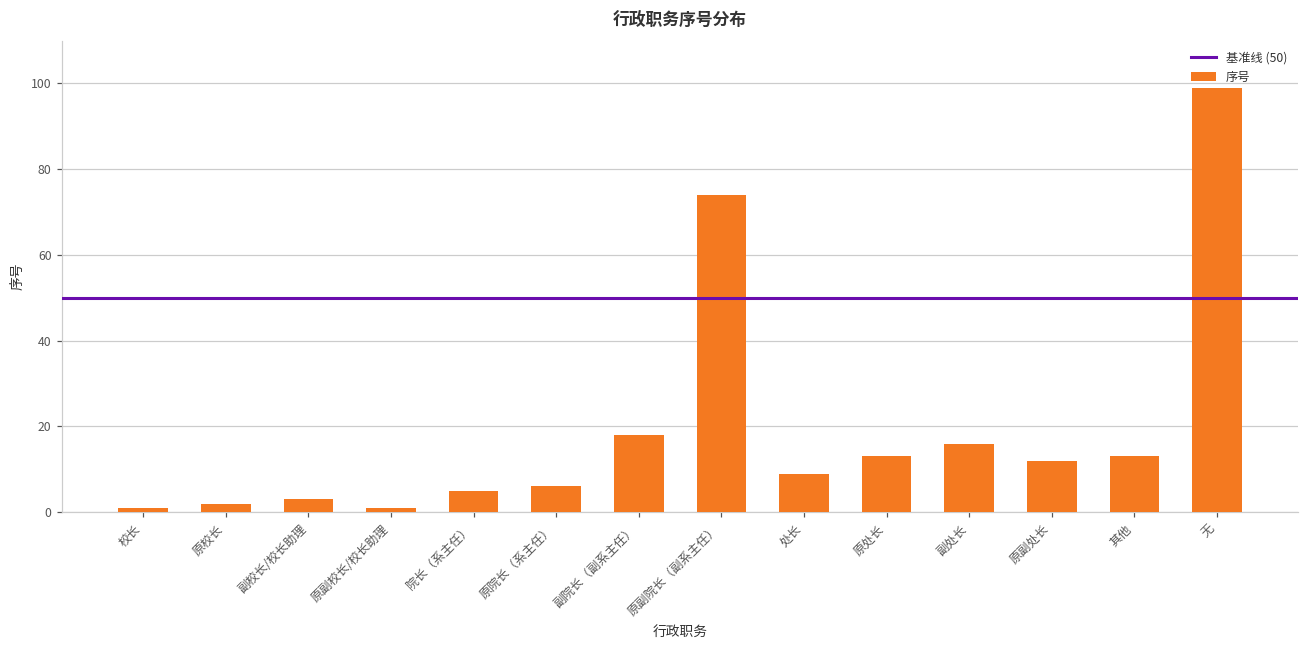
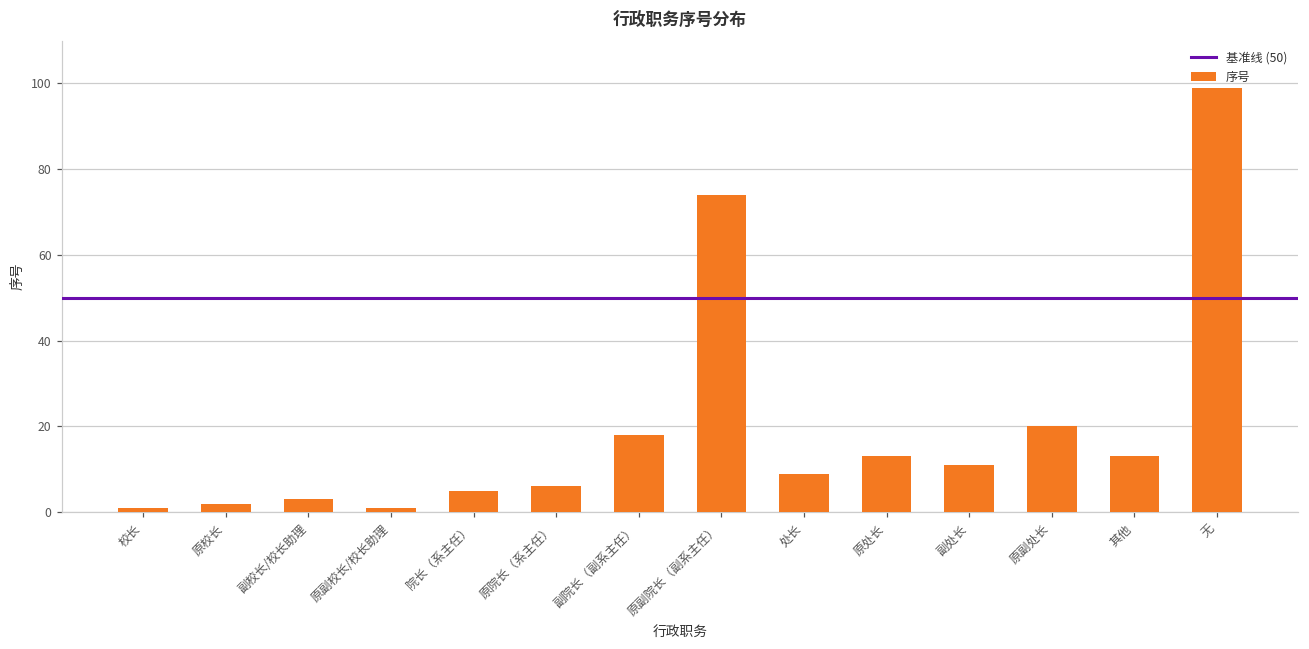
  {
    "校长": 1,
    "原校长": 2,
    "副校长/校长助理": 3,
    "原副校长/校长助理": 1,
    "院长（系主任）": 5,
    "原院长（系主任）": 6,
    "副院长（副系主任）": 18,
    "原副院长（副系主任）": 74,
    "处长": 9,
    "原处长": 13,
-   "副处长": 16,
-   "原副处长": 12,
+   "副处长": 11,
+   "原副处长": 20,
    "其他": 13,
    "无": 99
  }
